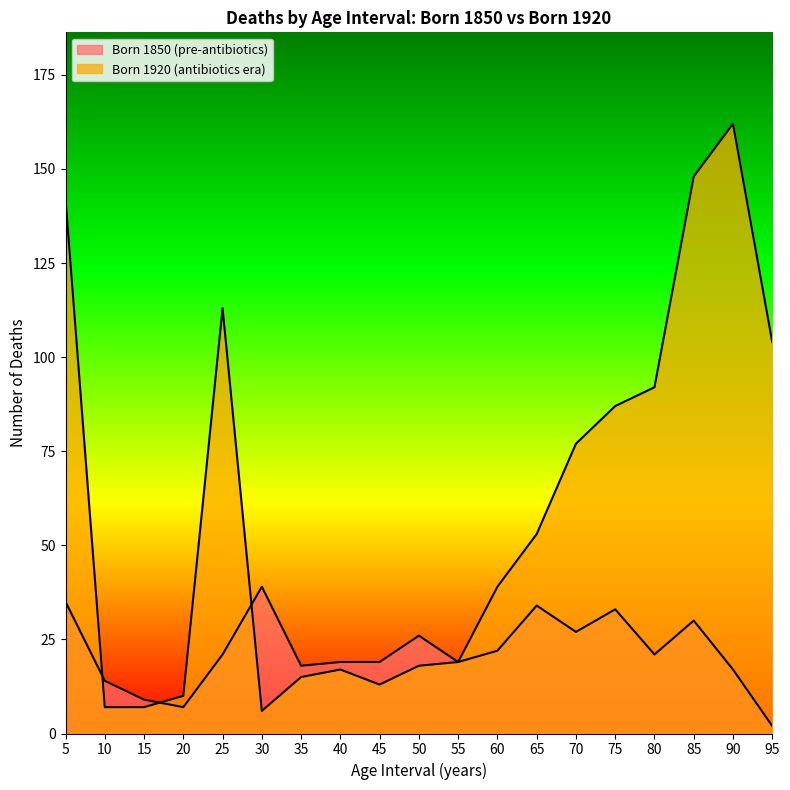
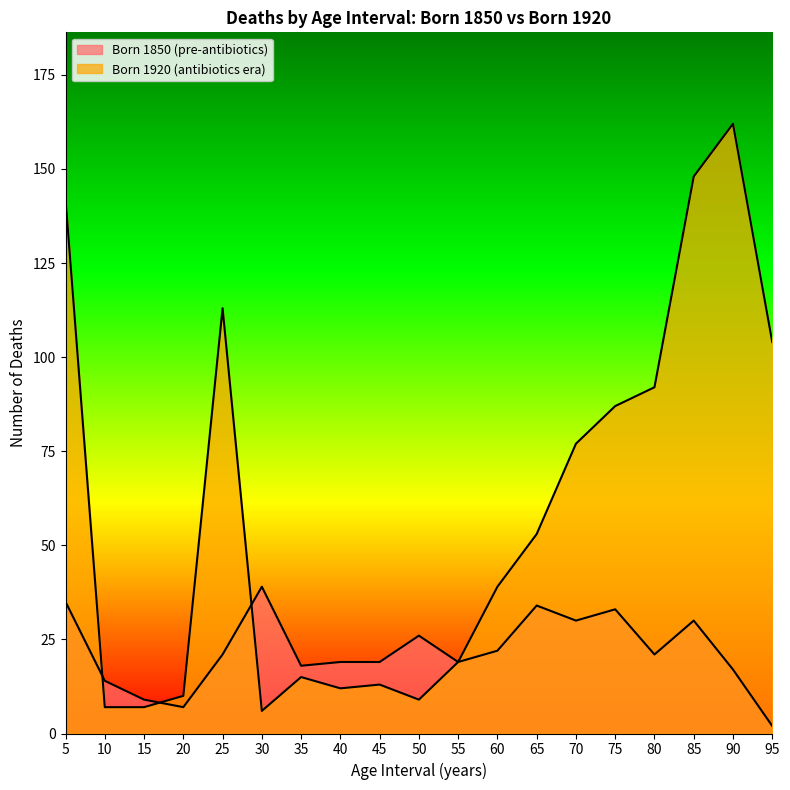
  {
    "Born 1850 (pre-antibiotics)": {
      "5": 35,
      "10": 14,
      "15": 9,
      "20": 7,
      "25": 21,
      "30": 39,
      "35": 18,
      "40": 19,
      "45": 19,
      "50": 26,
      "60": 22,
      "65": 34,
-     "70": 27,
+     "70": 30,
      "75": 33,
      "80": 21,
      "85": 30,
      "90": 17,
      "95": 2
    },
    "Born 1920 (antibiotics era)": {
      "5": 142,
      "10": 7,
      "15": 7,
      "20": 10,
      "25": 113,
      "30": 6,
      "35": 15,
-     "40": 17,
+     "40": 12,
      "45": 13,
-     "50": 18,
+     "50": 9,
      "60": 39,
      "65": 53,
      "70": 77,
      "75": 87,
      "80": 92,
      "85": 148,
      "90": 162,
      "95": 104
    }
  }
